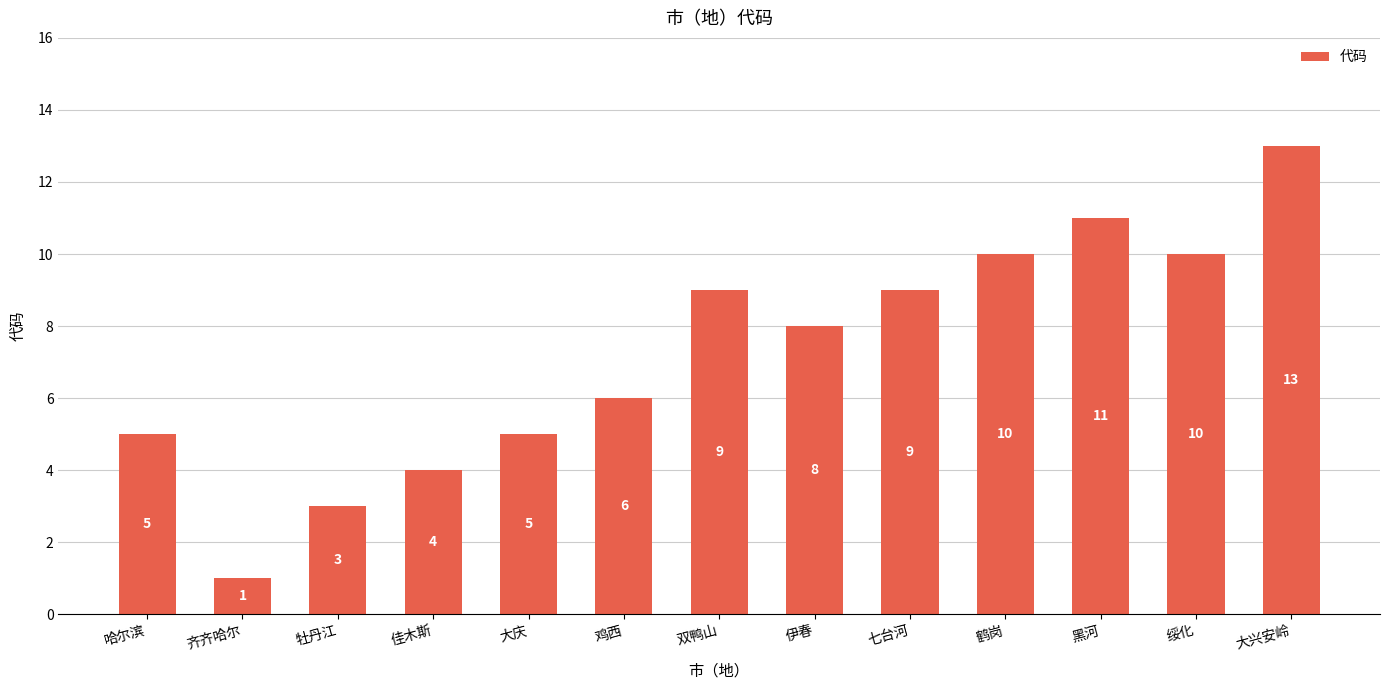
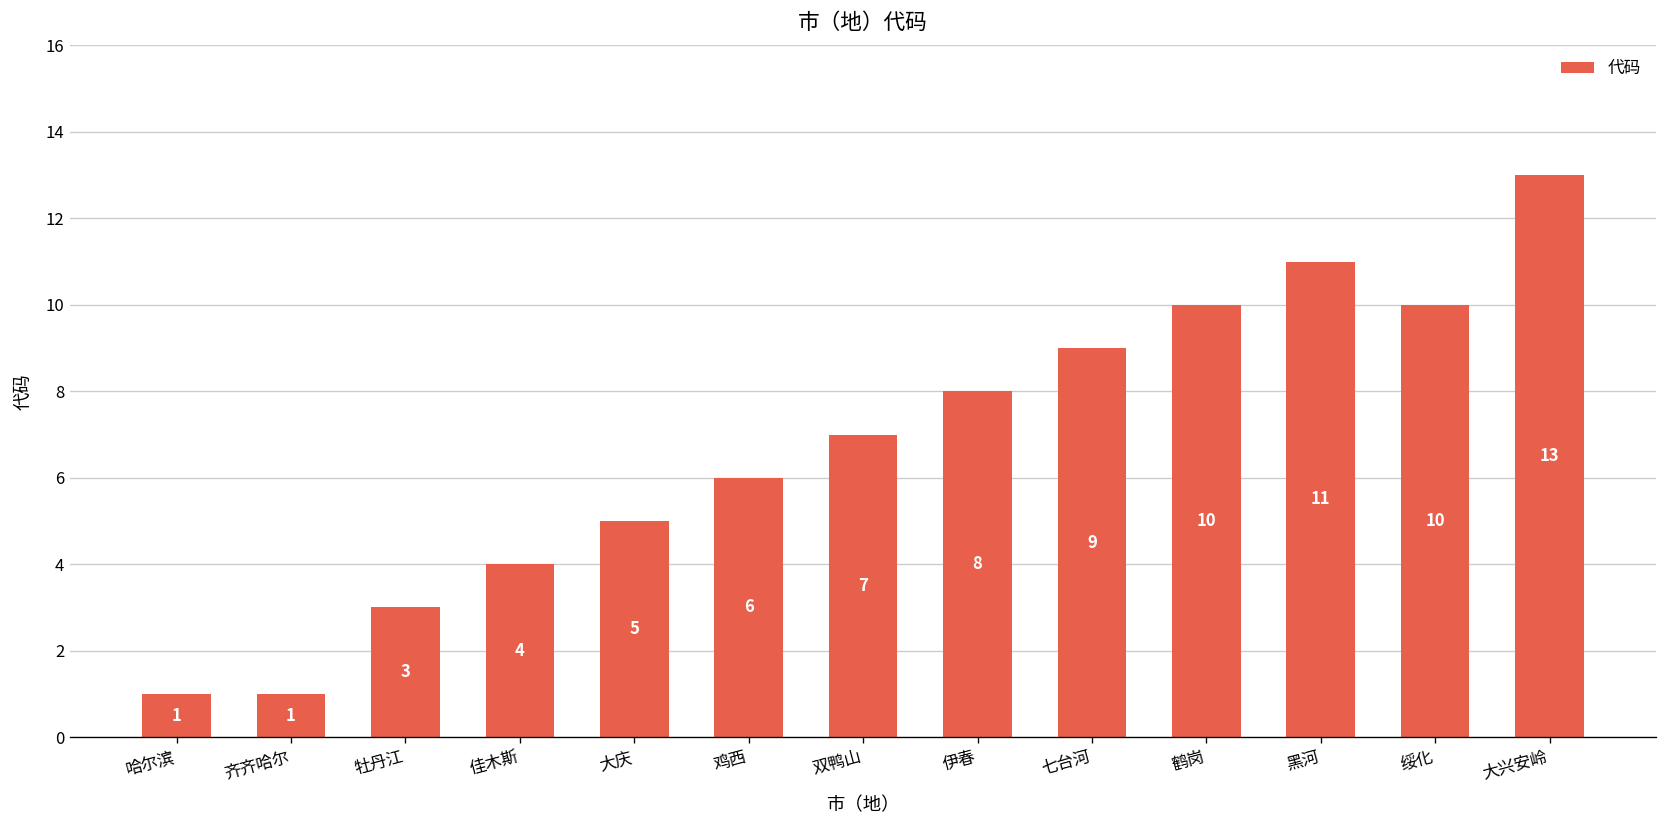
  {
-   "哈尔滨": 5,
+   "哈尔滨": 1,
    "齐齐哈尔": 1,
    "牡丹江": 3,
    "佳木斯": 4,
    "大庆": 5,
    "鸡西": 6,
-   "双鸭山": 9,
+   "双鸭山": 7,
    "伊春": 8,
    "七台河": 9,
    "鹤岗": 10,
    "黑河": 11,
    "绥化": 10,
    "大兴安岭": 13
  }
